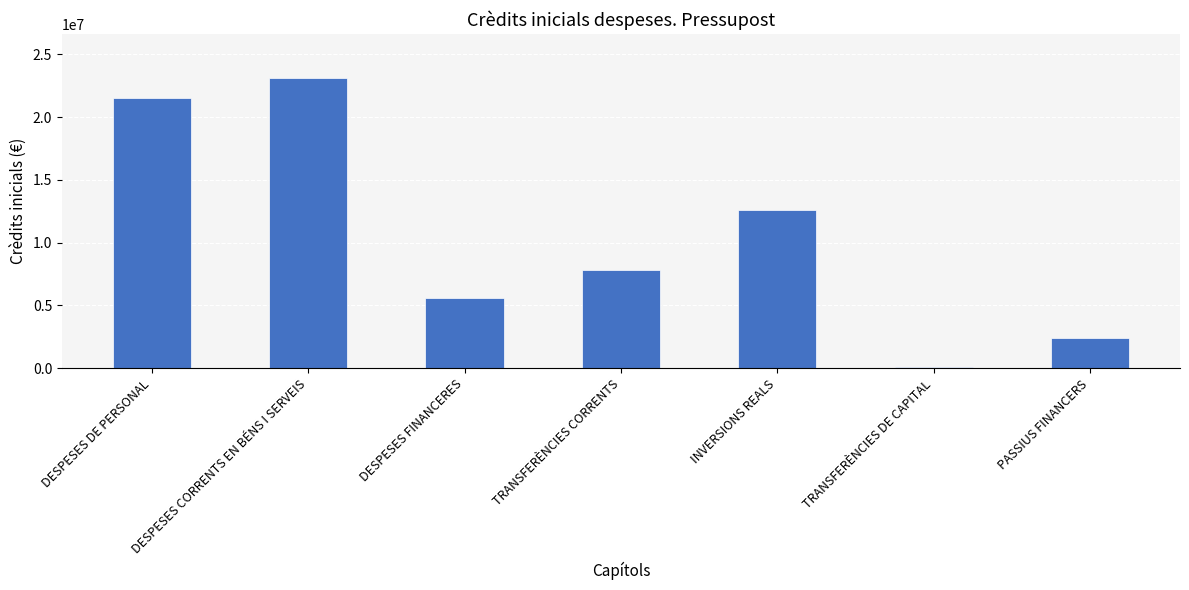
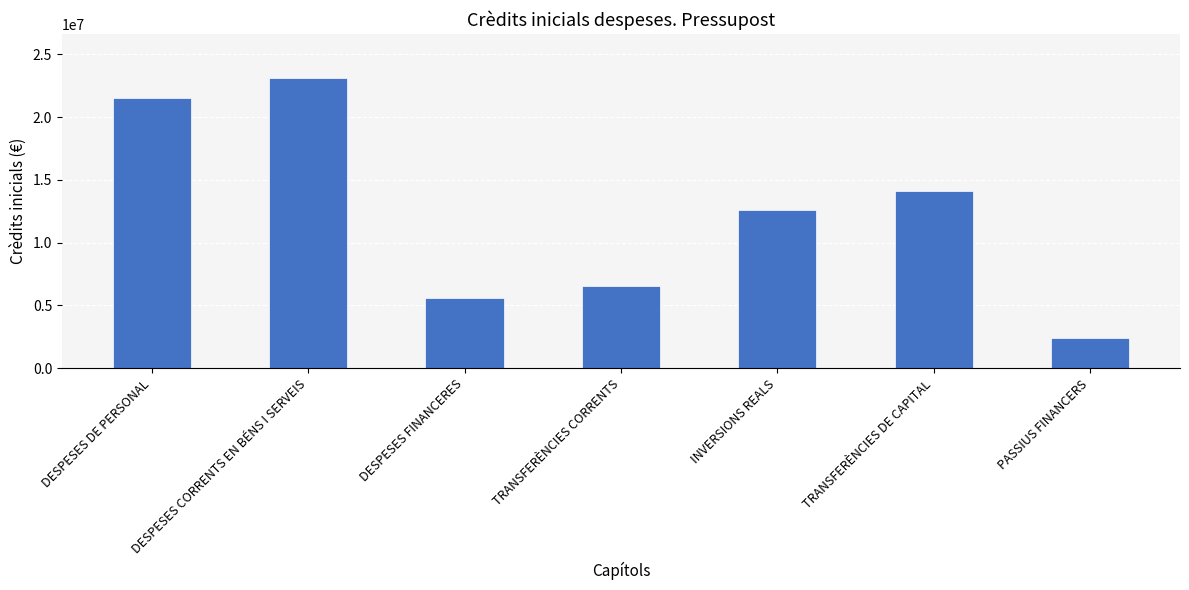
  {
    "DESPESES DE PERSONAL": 21500000,
    "DESPESES CORRENTS EN BÉNS I SERVEIS": 23100000,
    "DESPESES FINANCERES": 5600000,
-   "TRANSFERÈNCIES CORRENTS": 7900000,
+   "TRANSFERÈNCIES CORRENTS": 6600000,
    "INVERSIONS REALS": 12600000,
-   "TRANSFERÈNCIES DE CAPITAL": 100000,
+   "TRANSFERÈNCIES DE CAPITAL": 14100000,
    "PASSIUS FINANCERS": 2400000
  }
